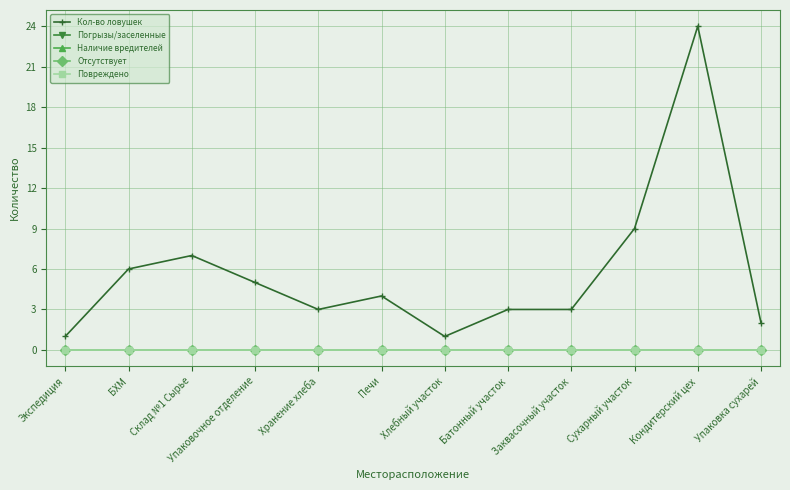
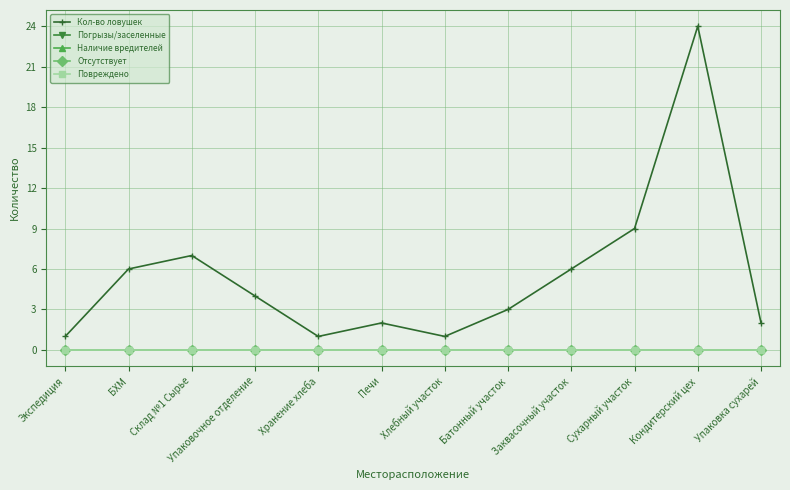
  {
    "Кол-во ловушек": {
      "Экспедиция": 1,
      "БХМ": 6,
      "Склад №1 Сырье": 7,
-     "Упаковочное отделение": 5,
-     "Хранение хлеба": 3,
-     "Печи": 4,
+     "Упаковочное отделение": 4,
+     "Хранение хлеба": 1,
+     "Печи": 2,
      "Хлебный участок": 1,
      "Батонный участок": 3,
-     "Заквасочный участок": 3,
+     "Заквасочный участок": 6,
      "Сухарный участок": 9,
      "Кондитерский цех": 24,
      "Упаковка сухарей": 2
    },
    "Повреждено": {
      "Экспедиция": 0,
      "БХМ": 0,
      "Склад №1 Сырье": 0,
      "Упаковочное отделение": 0,
      "Хранение хлеба": 0,
      "Печи": 0,
      "Хлебный участок": 0,
      "Батонный участок": 0,
      "Заквасочный участок": 0,
      "Сухарный участок": 0,
      "Кондитерский цех": 0,
      "Упаковка сухарей": 0
    }
  }
